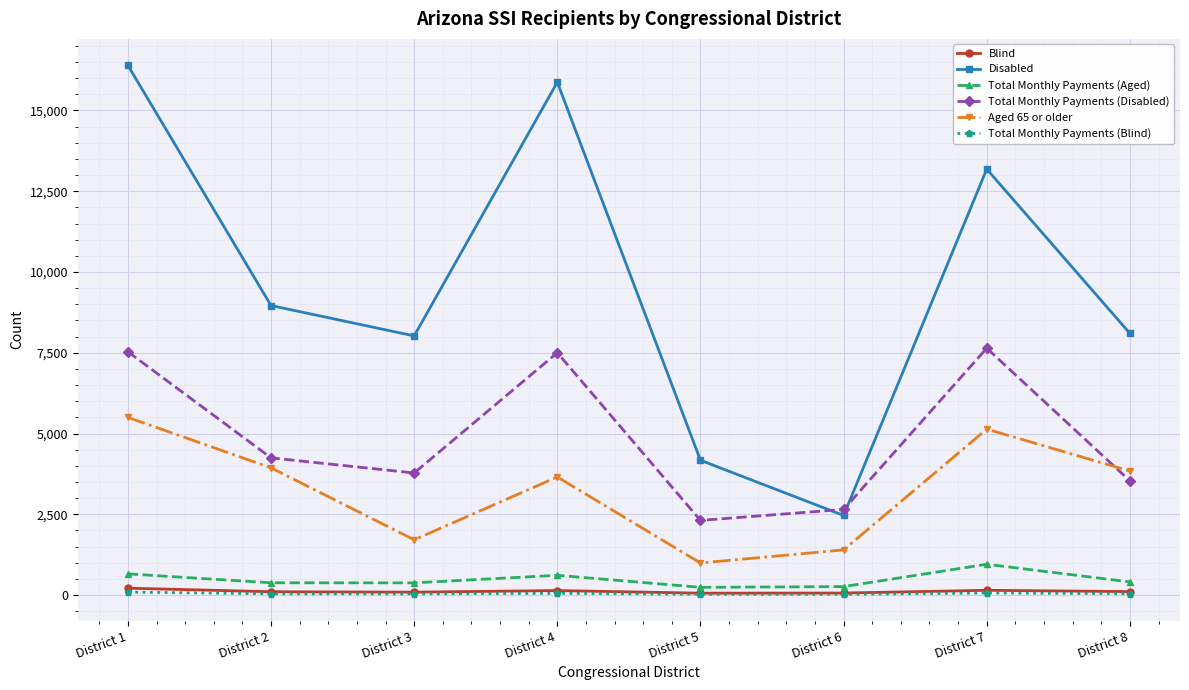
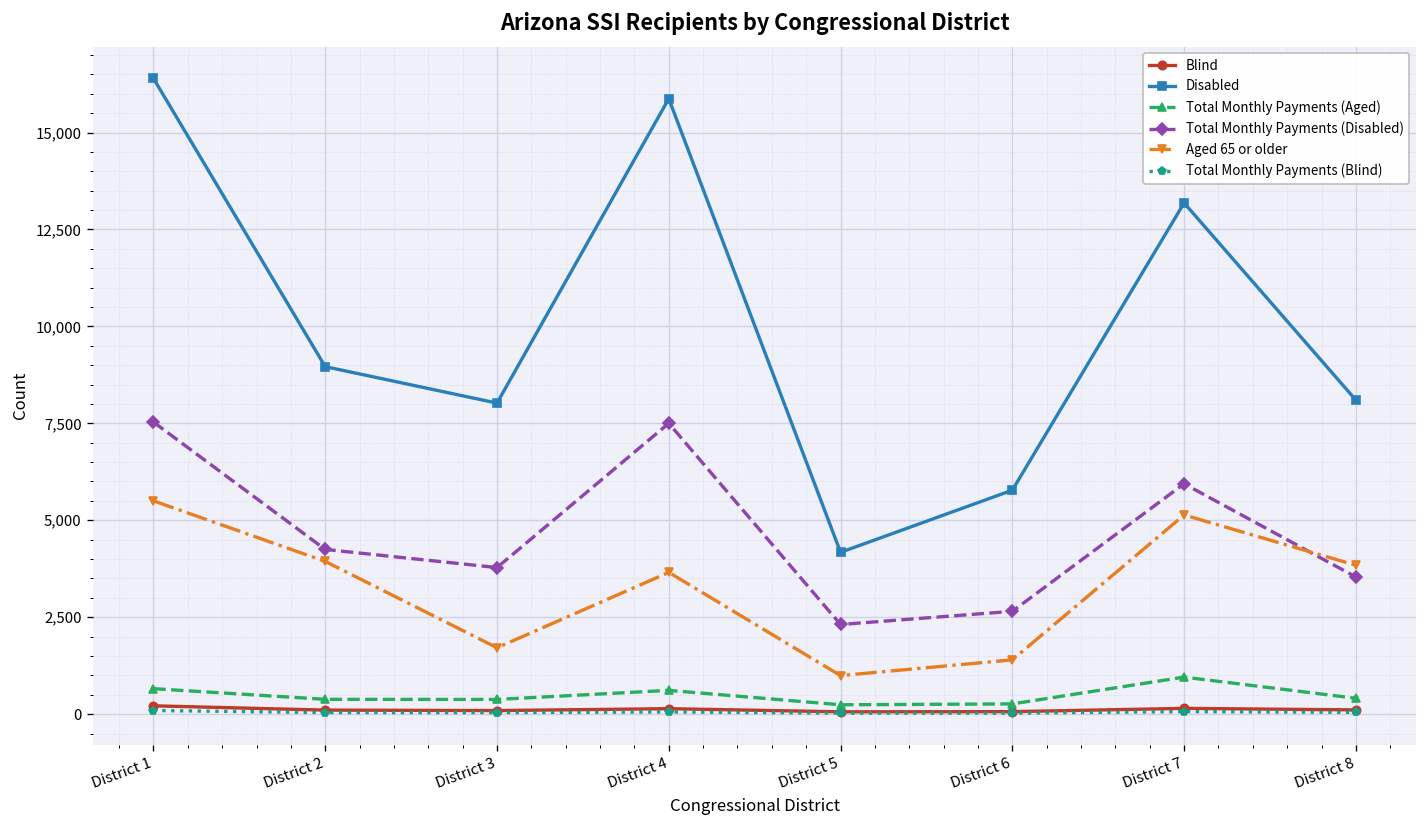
  {
    "Blind": {
      "District 1": "200",
      "District 4": "100",
      "District 7": "100"
    },
    "Disabled": {
      "District 1": "16,400",
      "District 2": "9,000",
      "District 3": "8,000",
      "District 4": "15,900",
      "District 5": "4,200",
-     "District 6": "2,500",
+     "District 6": "5,800",
      "District 7": "13,200",
      "District 8": "8,100"
    },
    "Total Monthly Payments (Disabled)": {
      "District 1": "7,500",
      "District 2": "4,200",
      "District 3": "3,800",
      "District 4": "7,500",
      "District 5": "2,300",
      "District 6": "2,700",
-     "District 7": "7,600",
+     "District 7": "5,900",
      "District 8": "3,500"
    },
    "Aged 65 or older": {
      "District 1": "5,500",
      "District 2": "3,900",
      "District 3": "1,700",
      "District 4": "3,700",
      "District 5": "1,000",
      "District 6": "1,400",
      "District 7": "5,100",
      "District 8": "3,800"
    }
  }
